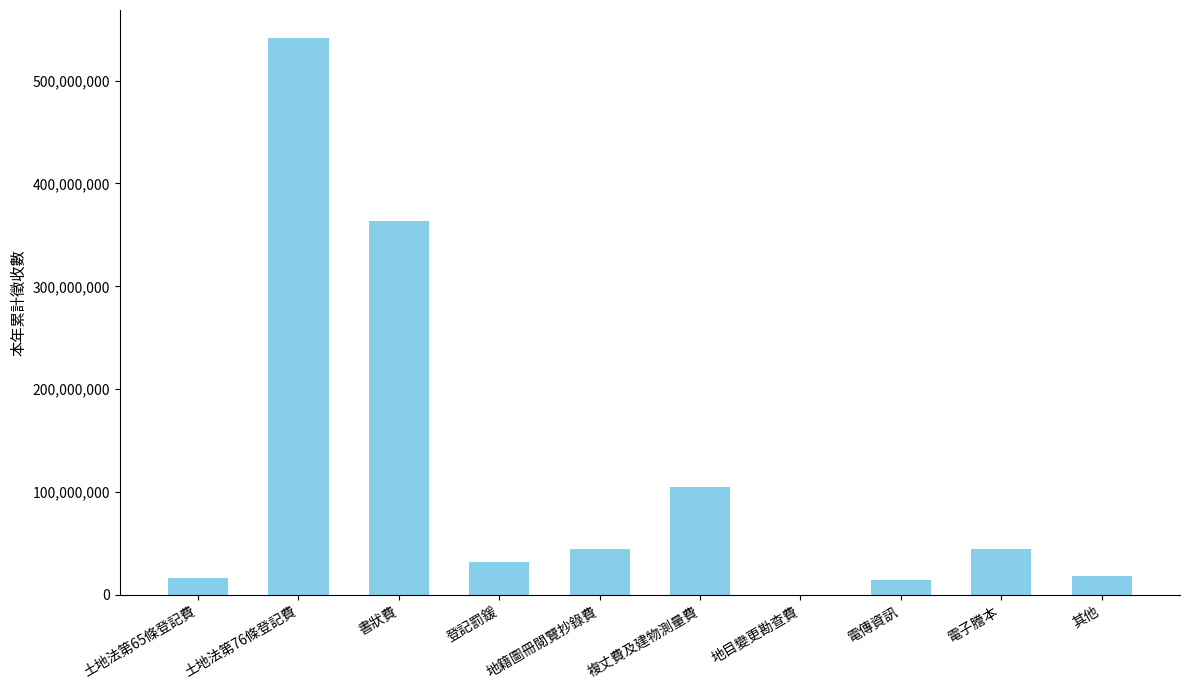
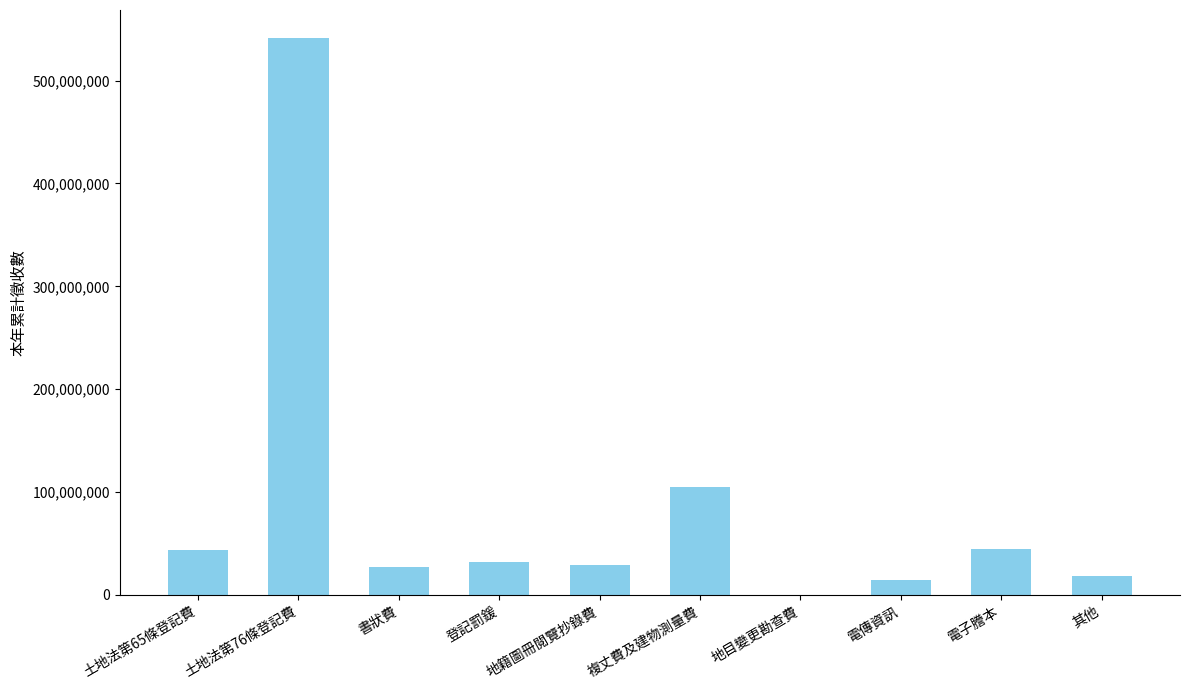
  {
-   "土地法第65條登記費": "16,000,000",
+   "土地法第65條登記費": "43,000,000",
    "土地法第76條登記費": "542,000,000",
-   "書狀費": "363,000,000",
+   "書狀費": "27,000,000",
    "登記罰鍰": "32,000,000",
-   "地籍圖冊閱覽抄錄費": "45,000,000",
+   "地籍圖冊閱覽抄錄費": "29,000,000",
    "複丈費及建物測量費": "105,000,000",
    "電傳資訊": "15,000,000",
    "電子謄本": "45,000,000",
    "其他": "18,000,000"
  }
